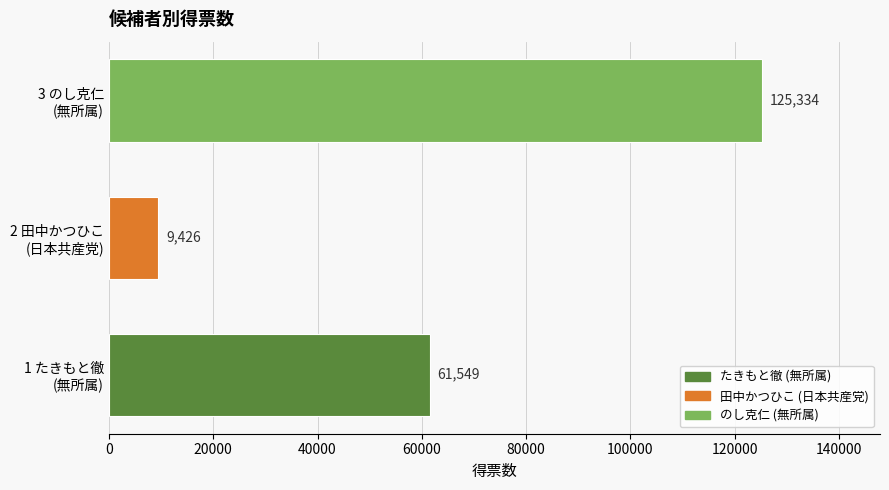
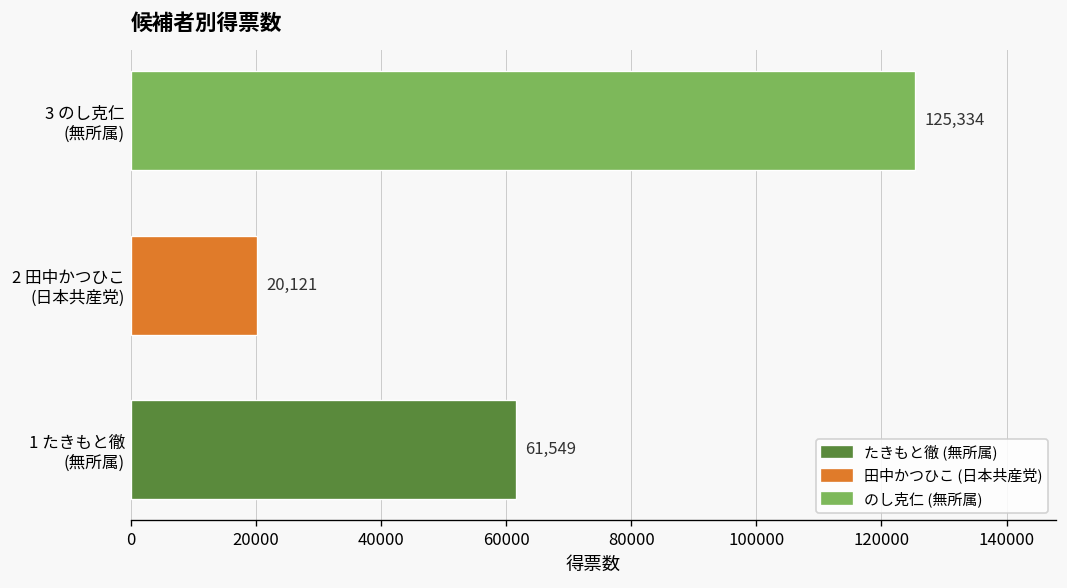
  {
    "3 のし克仁 (無所属)": "125,334",
-   "2 田中かつひこ (日本共産党)": "9,426",
+   "2 田中かつひこ (日本共産党)": "20,121",
    "1 たきもと徹 (無所属)": "61,549"
  }
